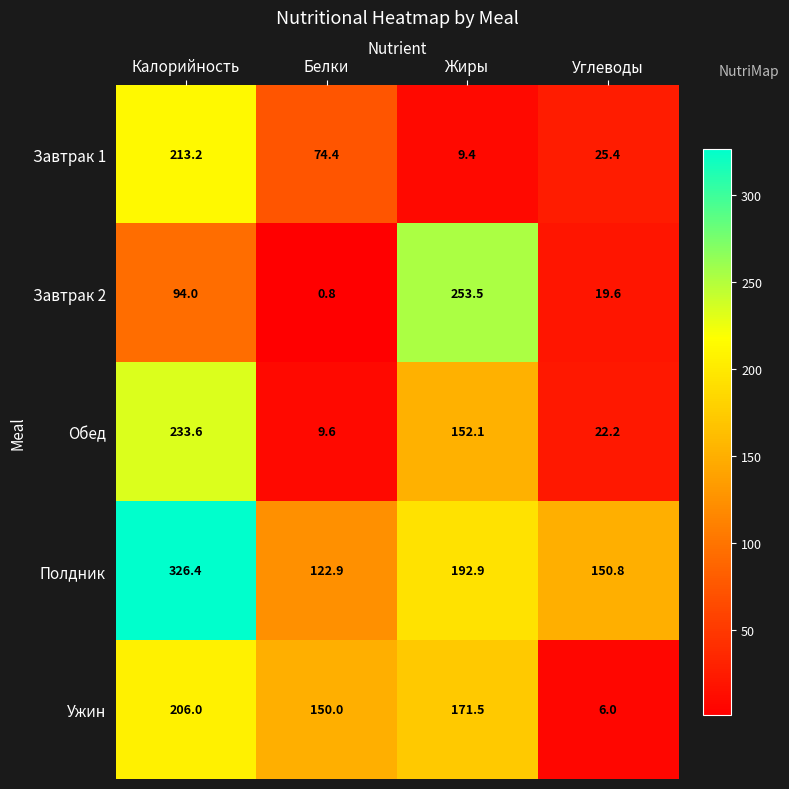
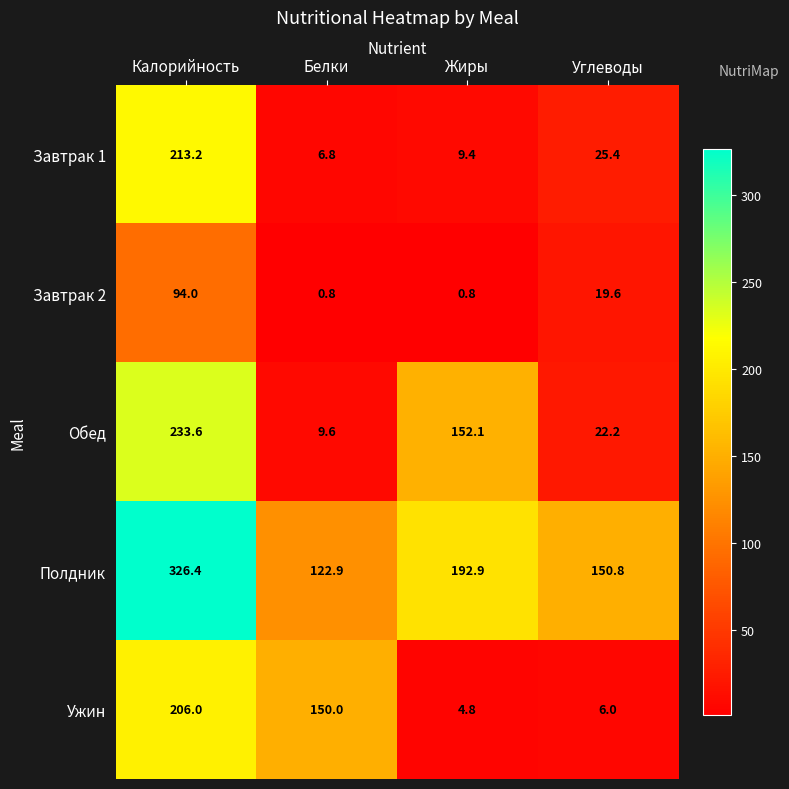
  {
    "Завтрак 1": {
-     "Белки": 74.4
+     "Белки": 6.8
    },
    "Завтрак 2": {
-     "Жиры": 253.5
+     "Жиры": 0.8
    },
    "Ужин": {
-     "Жиры": 171.5
+     "Жиры": 4.8
    }
  }
